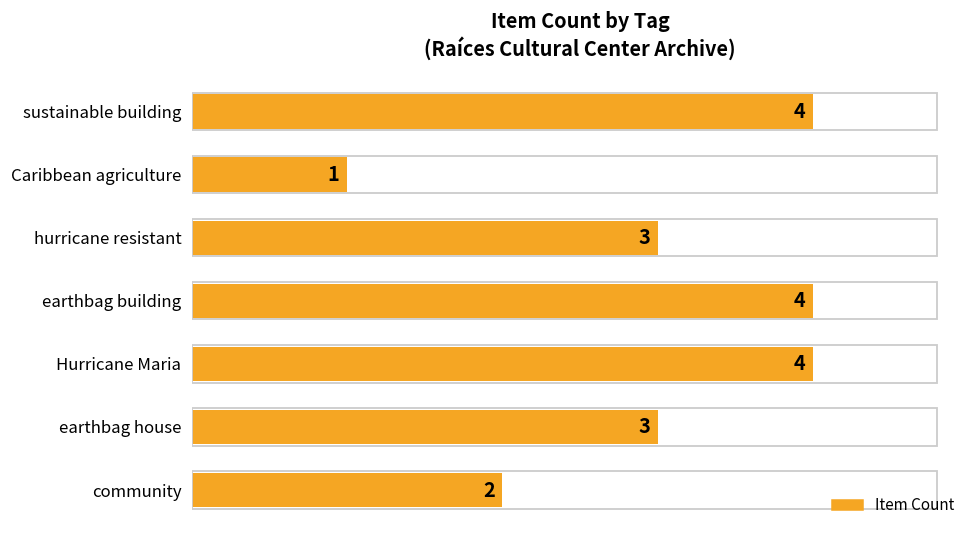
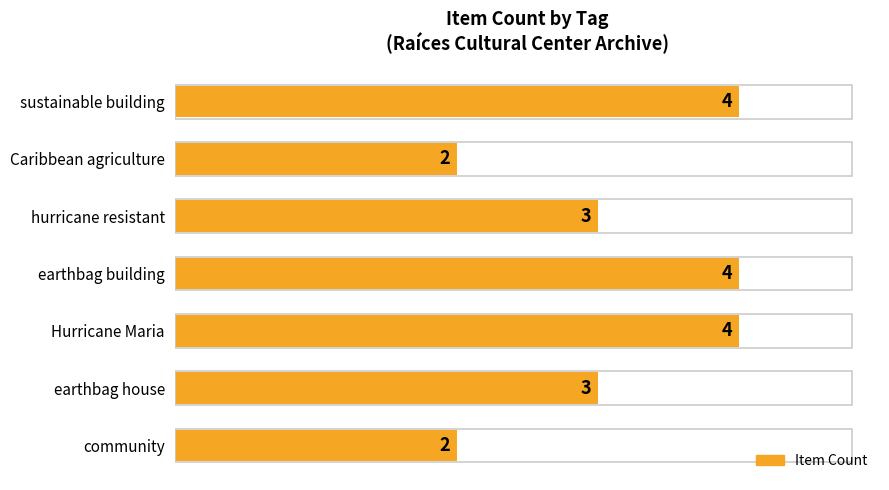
  {
    "sustainable building": 4,
-   "Caribbean agriculture": 1,
+   "Caribbean agriculture": 2,
    "hurricane resistant": 3,
    "earthbag building": 4,
    "Hurricane Maria": 4,
    "earthbag house": 3,
    "community": 2
  }
